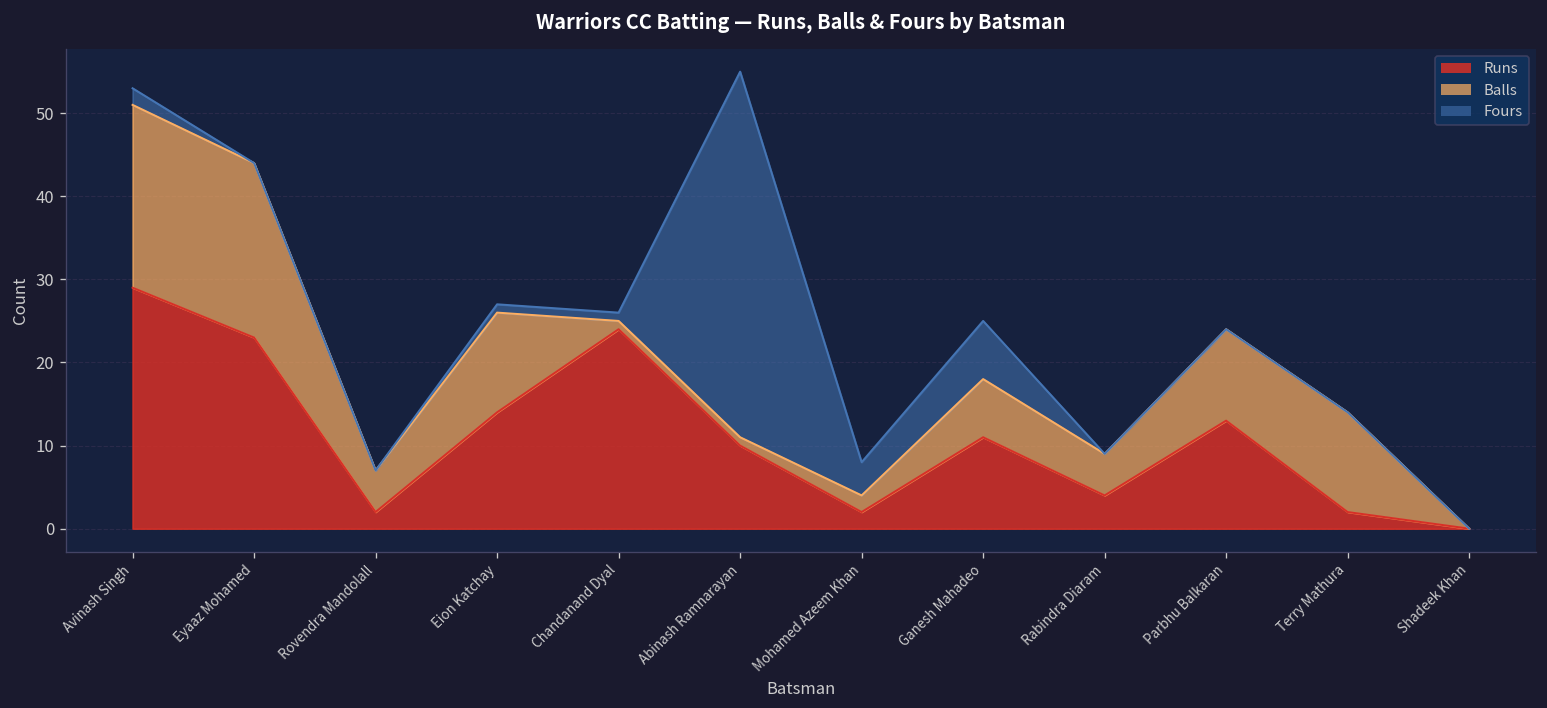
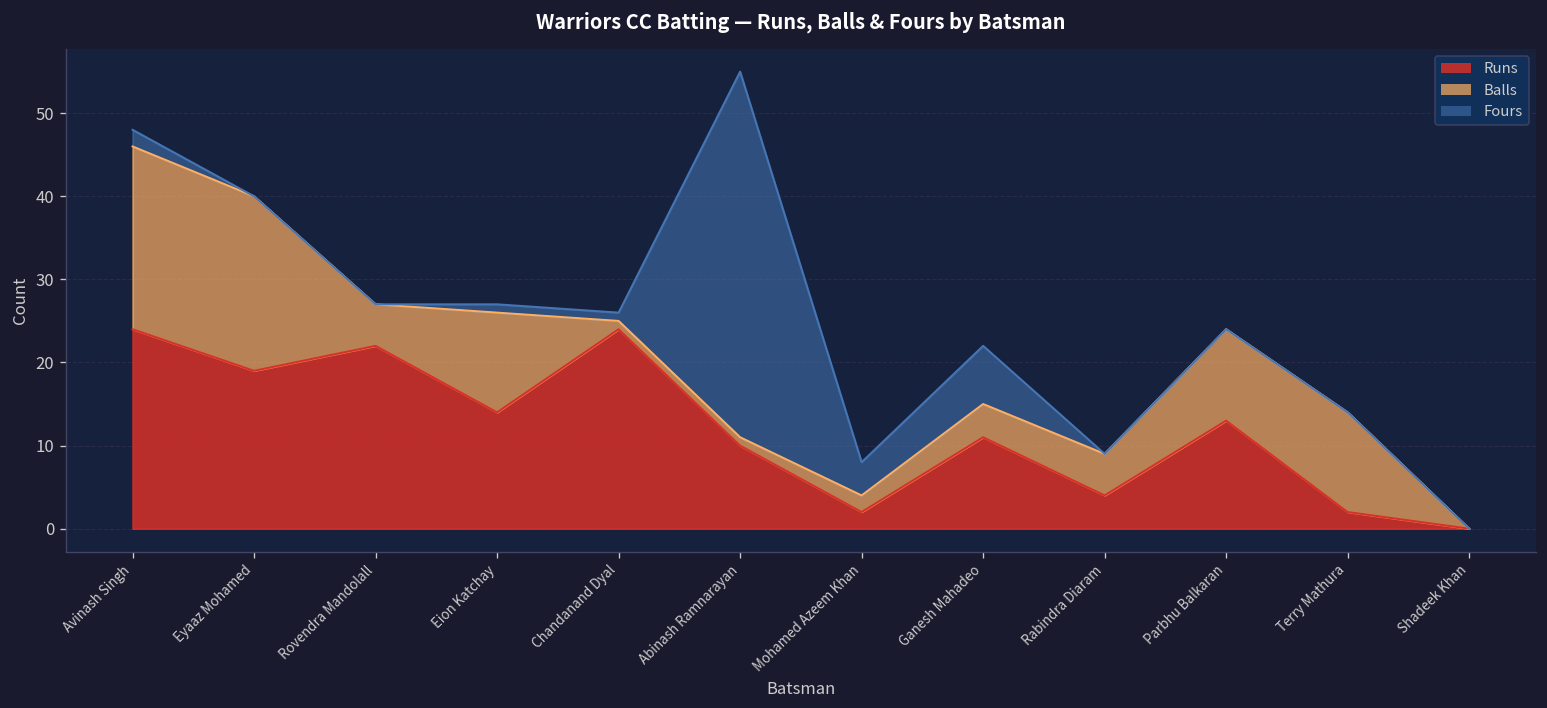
  {
    "Runs": {
-     "Avinash Singh": 29,
-     "Eyaaz Mohamed": 23,
-     "Rovendra Mandolall": 2,
+     "Avinash Singh": 24,
+     "Eyaaz Mohamed": 19,
+     "Rovendra Mandolall": 22,
      "Eion Katchay": 14,
      "Chandanand Dyal": 24,
      "Abinash Ramnarayan": 10,
      "Mohamed Azeem Khan": 2,
      "Ganesh Mahadeo": 11,
      "Rabindra Diaram": 4,
      "Parbhu Balkaran": 13,
      "Terry Mathura": 2
    },
    "Balls": {
      "Avinash Singh": 22,
      "Eion Katchay": 12,
      "Chandanand Dyal": 1,
      "Abinash Ramnarayan": 1,
      "Mohamed Azeem Khan": 2,
-     "Ganesh Mahadeo": 7
+     "Ganesh Mahadeo": 4
    },
    "Fours": {
      "Avinash Singh": 2,
      "Eion Katchay": 1,
      "Chandanand Dyal": 1,
      "Abinash Ramnarayan": 44,
      "Mohamed Azeem Khan": 4,
      "Ganesh Mahadeo": 7
    }
  }
